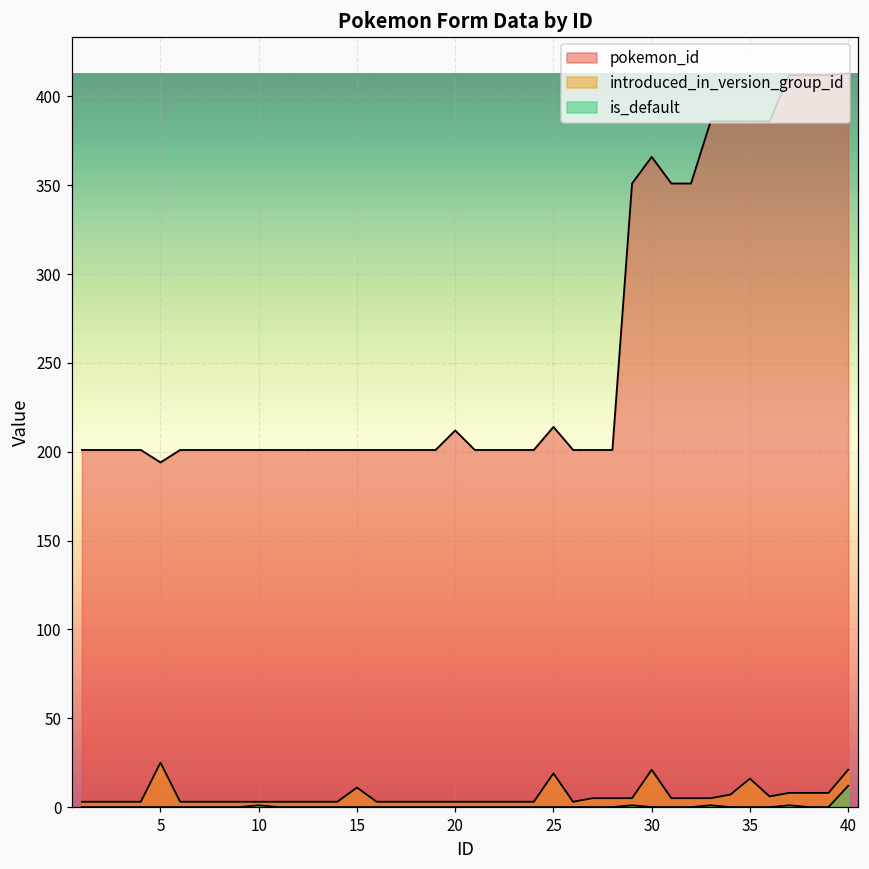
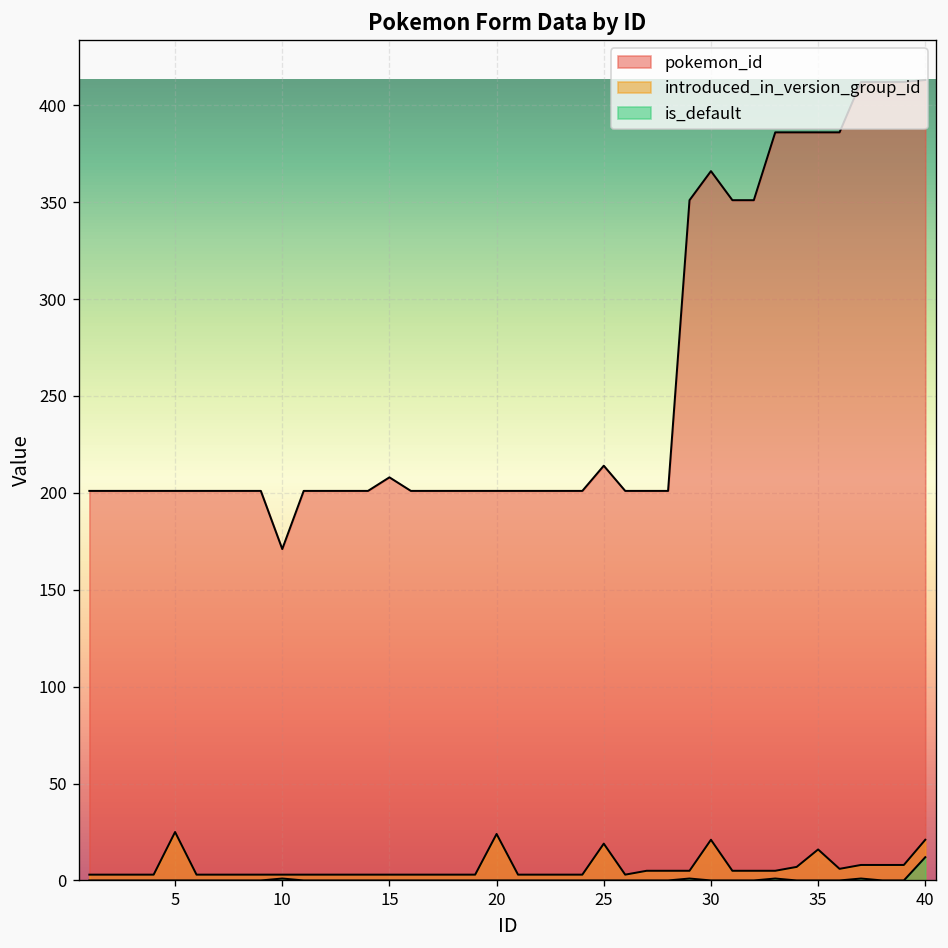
  {
    "pokemon_id": {
-     "5": 194,
-     "10": 201,
-     "15": 201,
-     "20": 212,
+     "5": 201,
+     "10": 171,
+     "15": 208,
+     "20": 201,
      "25": 214,
      "30": 366,
      "35": 386
    },
    "introduced_in_version_group_id": {
      "5": 25,
      "10": 3,
-     "15": 11,
-     "20": 3,
+     "15": 3,
+     "20": 24,
      "25": 19,
      "30": 21,
      "35": 16,
      "40": 21
    },
    "is_default": {
      "5": 0,
      "10": 1,
      "15": 0,
      "20": 0,
      "25": 0,
      "30": 0,
      "35": 0,
      "40": 12
    }
  }
